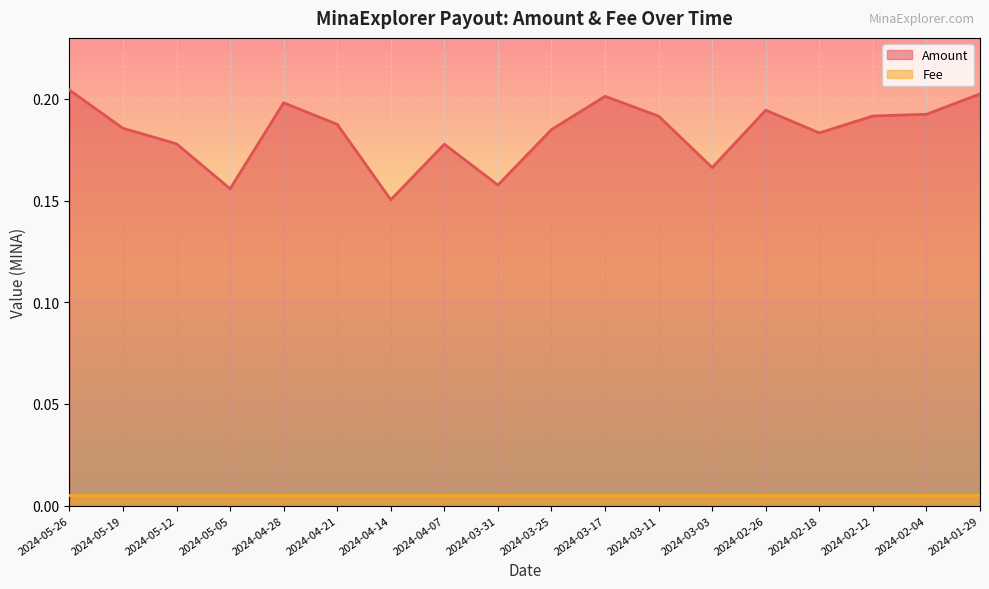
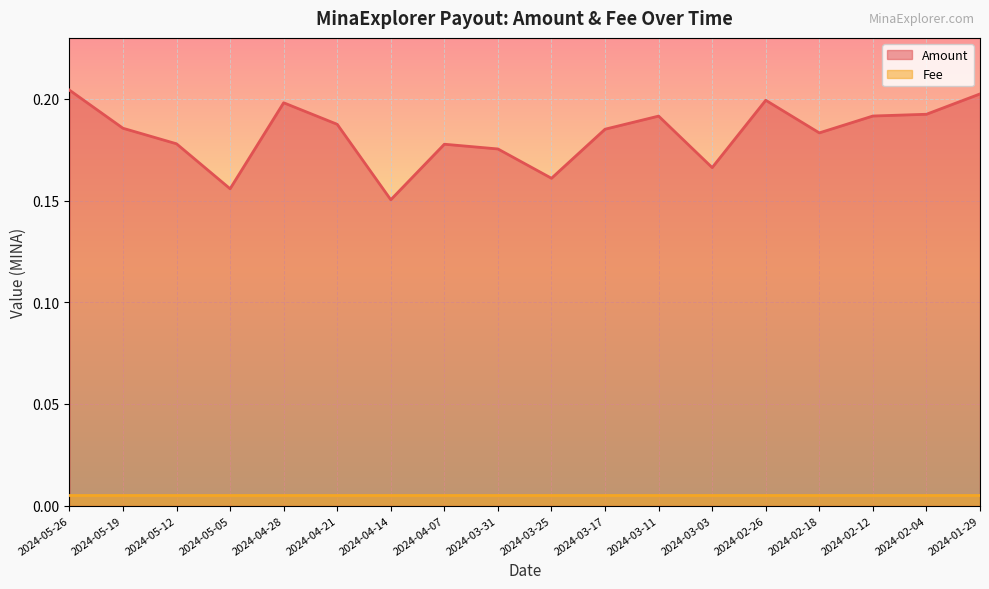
  {
    "Amount": {
      "2024-05-26": 0.204,
      "2024-05-19": 0.186,
      "2024-05-12": 0.178,
      "2024-05-05": 0.156,
      "2024-04-28": 0.198,
      "2024-04-21": 0.187,
      "2024-04-14": 0.150,
      "2024-04-07": 0.178,
-     "2024-03-31": 0.158,
-     "2024-03-25": 0.185,
-     "2024-03-17": 0.201,
+     "2024-03-31": 0.175,
+     "2024-03-25": 0.161,
+     "2024-03-17": 0.185,
      "2024-03-11": 0.192,
      "2024-03-03": 0.166,
-     "2024-02-26": 0.194,
+     "2024-02-26": 0.199,
      "2024-02-18": 0.183,
      "2024-02-12": 0.192,
      "2024-02-04": 0.192,
      "2024-01-29": 0.202
    },
    "Fee": {
      "2024-05-26": 0.005,
      "2024-05-19": 0.005,
      "2024-05-12": 0.005,
      "2024-05-05": 0.005,
      "2024-04-28": 0.005,
      "2024-04-21": 0.005,
      "2024-04-14": 0.005,
      "2024-04-07": 0.005,
      "2024-03-31": 0.005,
      "2024-03-25": 0.005,
      "2024-03-17": 0.005,
      "2024-03-11": 0.005,
      "2024-03-03": 0.005,
      "2024-02-26": 0.005,
      "2024-02-18": 0.005,
      "2024-02-12": 0.005,
      "2024-02-04": 0.005,
      "2024-01-29": 0.005
    }
  }
